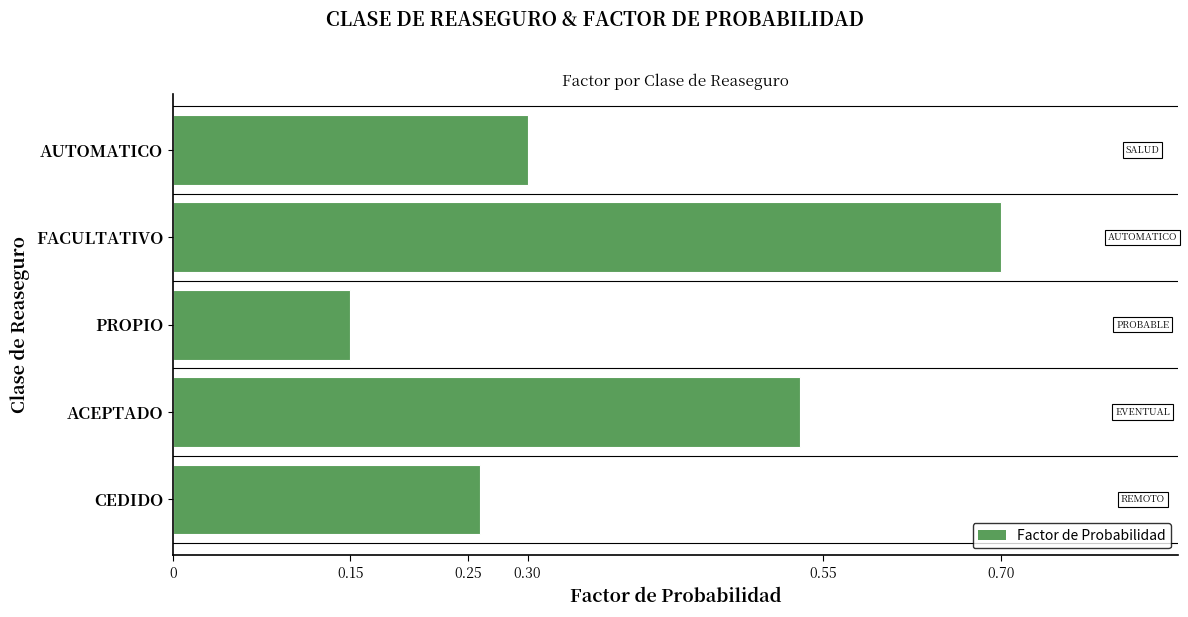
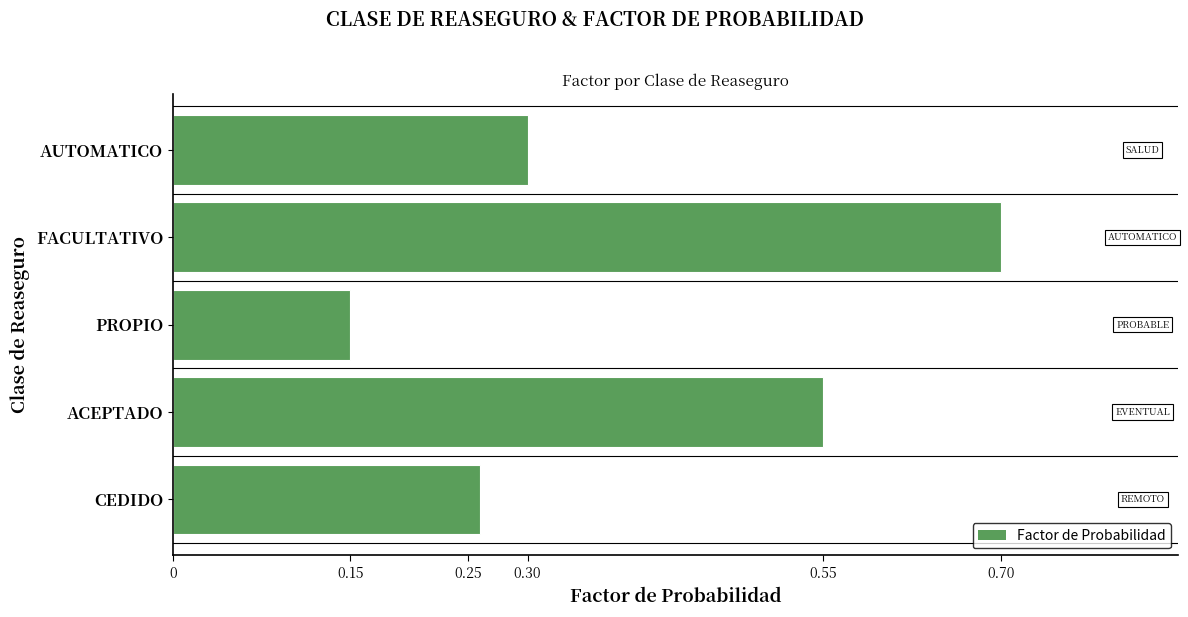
  {
    "AUTOMATICO": 0.30,
    "FACULTATIVO": 0.70,
    "PROPIO": 0.15,
-   "ACEPTADO": 0.53,
+   "ACEPTADO": 0.55,
    "CEDIDO": 0.26
  }
